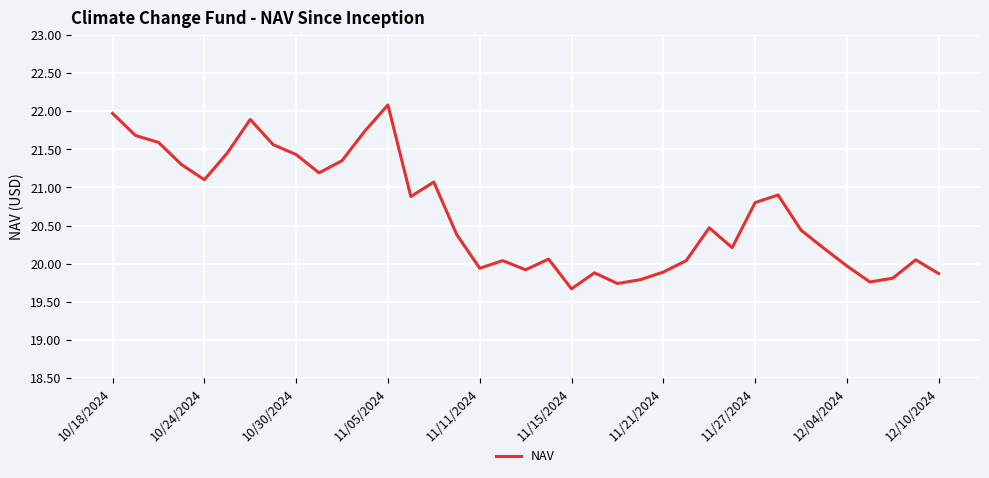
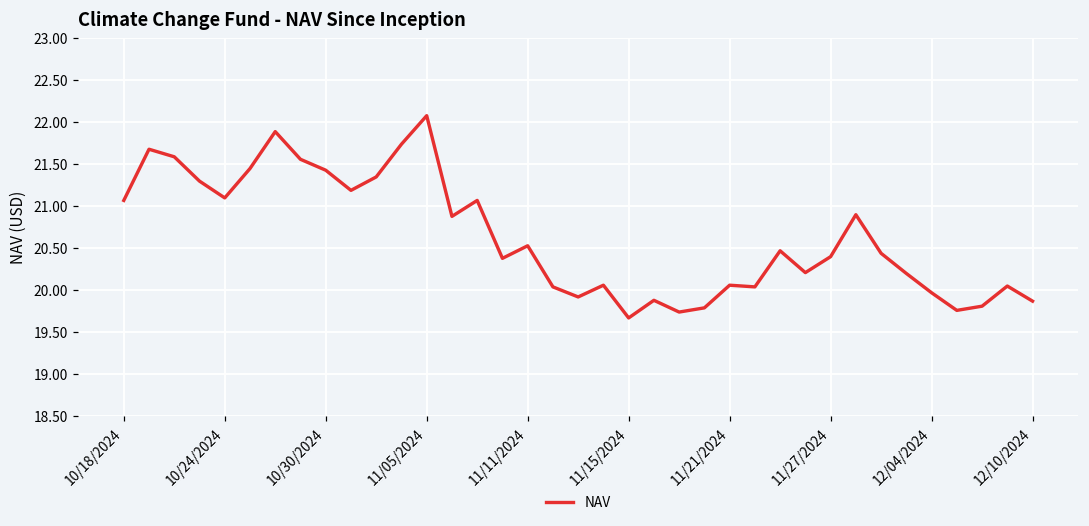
  {
-   "10/18/2024": 22.0,
+   "10/18/2024": 21.1,
    "10/24/2024": 21.1,
    "10/30/2024": 21.4,
    "11/05/2024": 22.1,
-   "11/11/2024": 19.9,
+   "11/11/2024": 20.5,
    "11/15/2024": 19.7,
-   "11/21/2024": 19.9,
-   "11/27/2024": 20.8,
+   "11/21/2024": 20.1,
+   "11/27/2024": 20.4,
    "12/04/2024": 20.0,
    "12/10/2024": 19.9
  }
